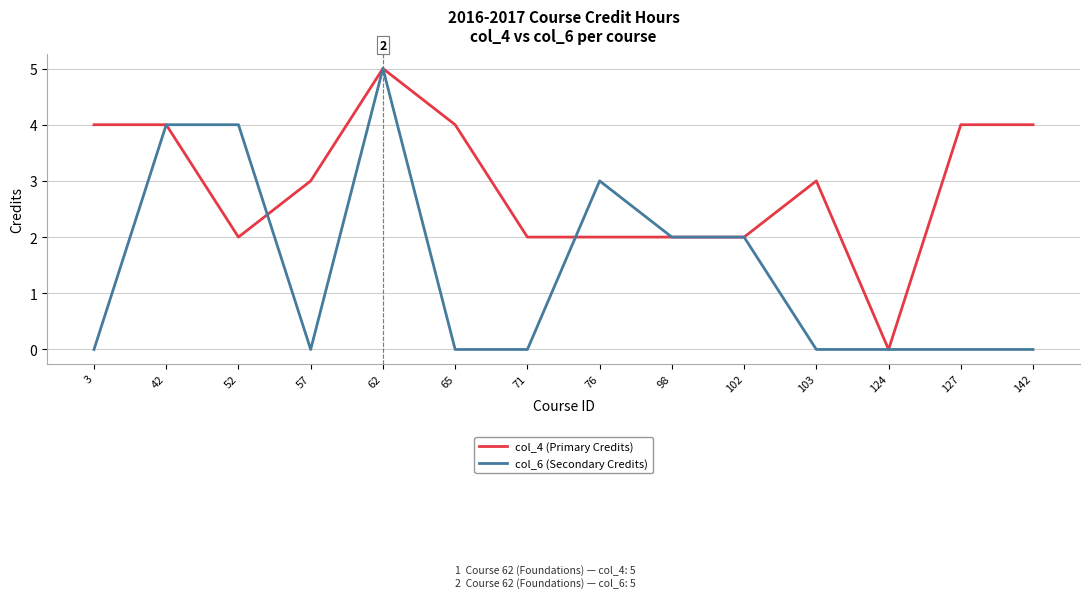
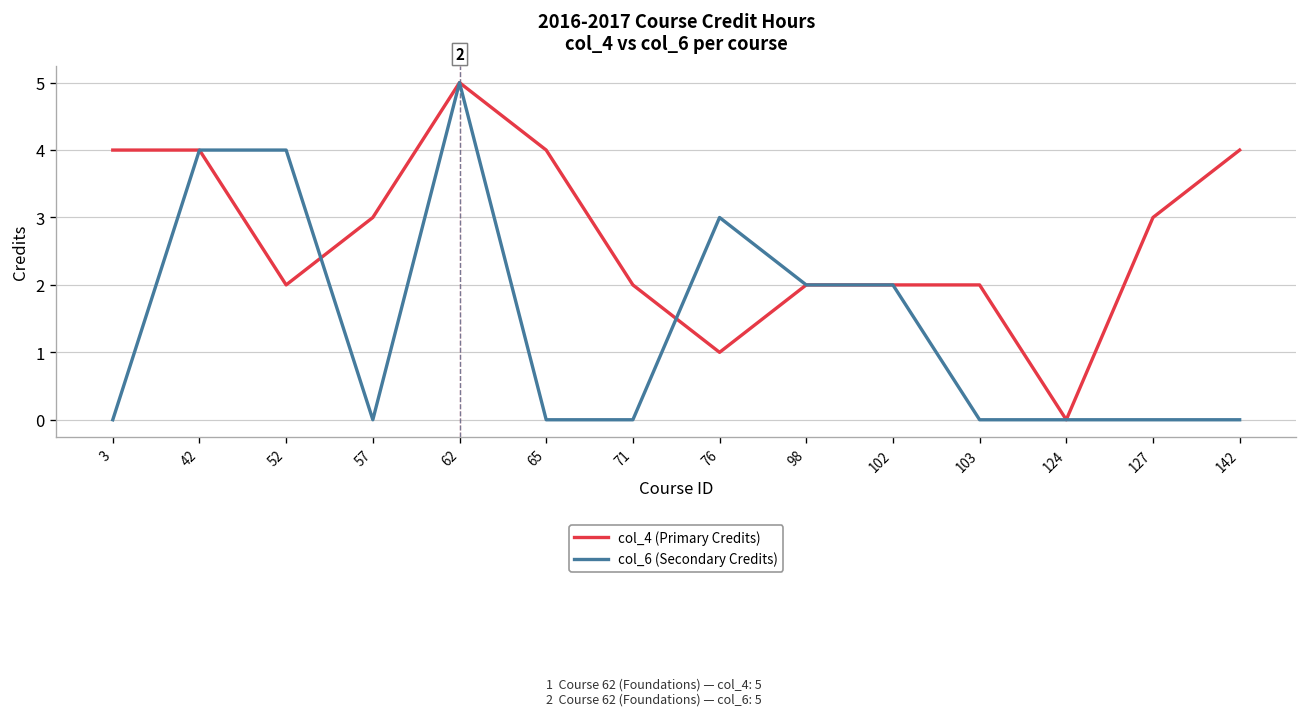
  {
    "col_4 (Primary Credits)": {
      "3": 4,
      "52": 2,
      "57": 3,
      "65": 4,
      "71": 2,
-     "76": 2,
-     "103": 3,
-     "127": 4,
+     "76": 1,
+     "103": 2,
+     "127": 3,
      "142": 4
    },
    "col_6 (Secondary Credits)": {
      "3": 0,
      "52": 4,
      "57": 0,
      "65": 0,
      "71": 0,
      "76": 3,
      "103": 0,
      "127": 0,
      "142": 0
    }
  }
